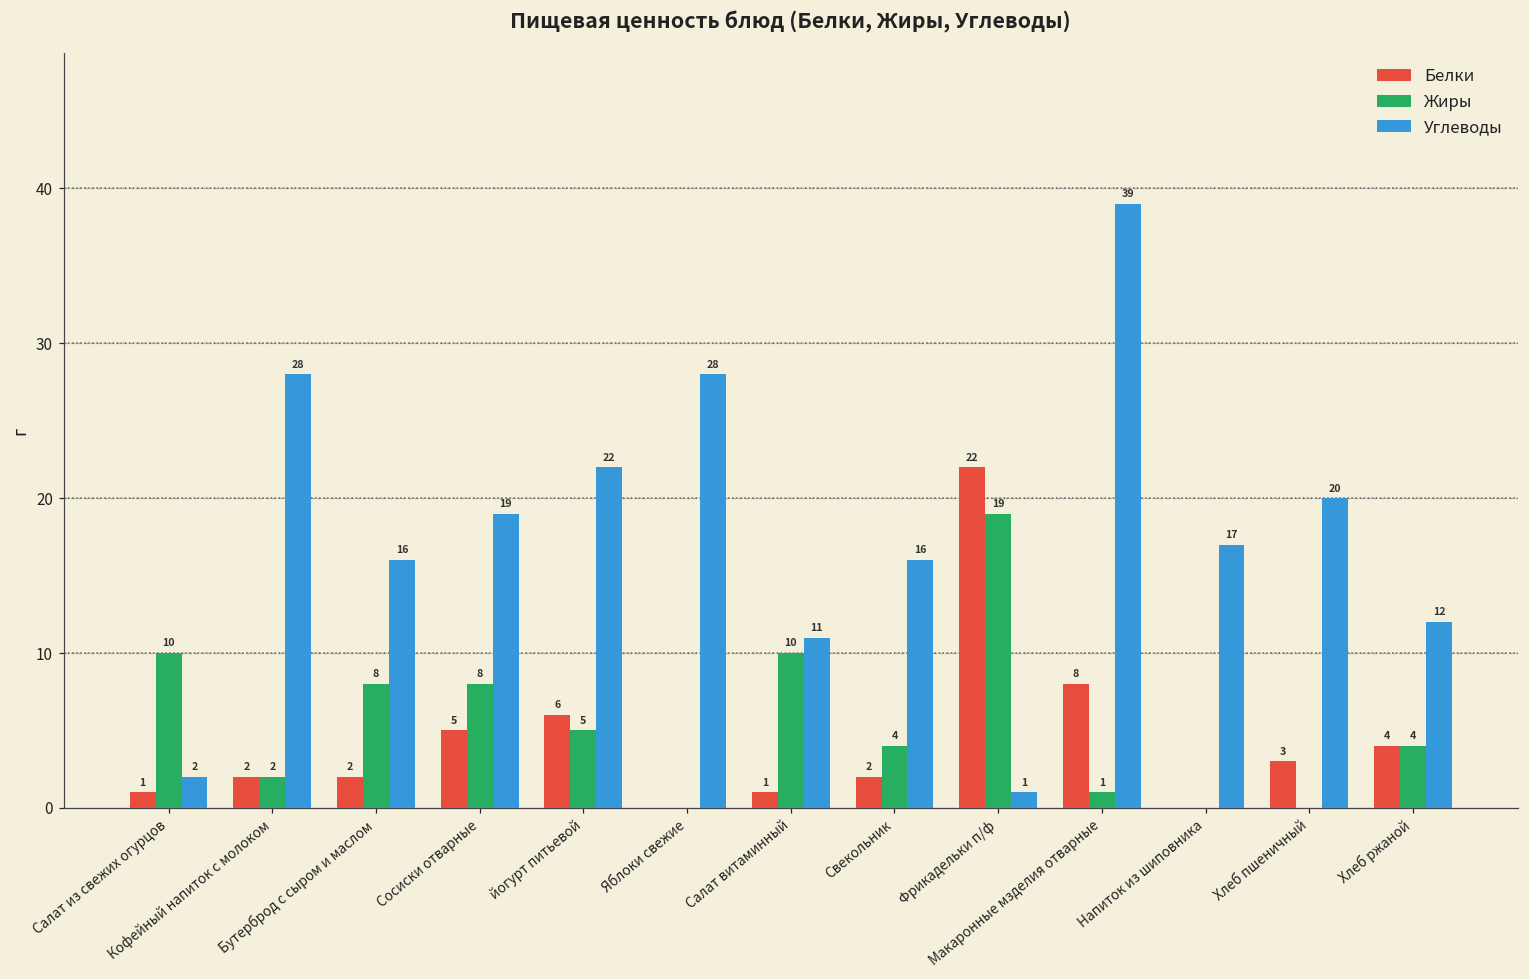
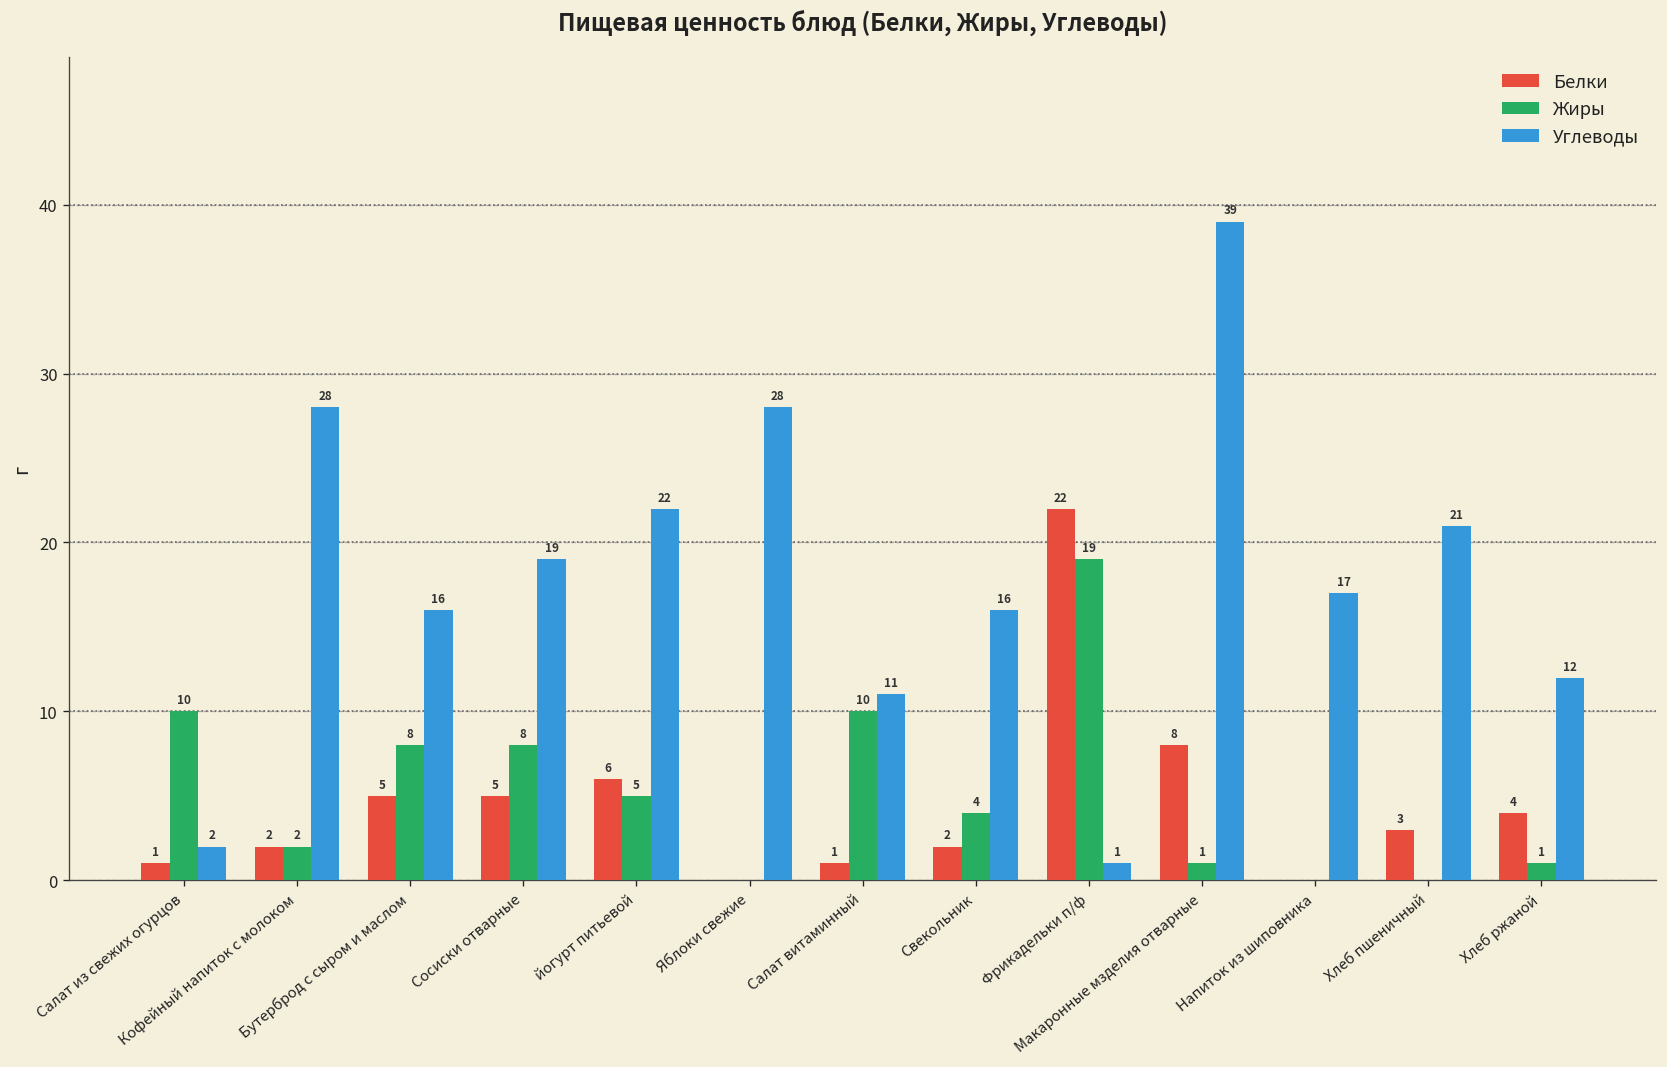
  {
    "Белки": {
      "Салат из свежих огурцов": 1,
      "Кофейный напиток с молоком": 2,
-     "Бутерброд с сыром и маслом": 2,
+     "Бутерброд с сыром и маслом": 5,
      "Сосиски отварные": 5,
      "йогурт питьевой": 6,
      "Салат витаминный": 1,
      "Свекольник": 2,
      "Фрикадельки п/ф": 22,
      "Макаронные мзделия отварные": 8,
      "Хлеб пшеничный": 3,
      "Хлеб ржаной": 4
    },
    "Жиры": {
      "Салат из свежих огурцов": 10,
      "Кофейный напиток с молоком": 2,
      "Бутерброд с сыром и маслом": 8,
      "Сосиски отварные": 8,
      "йогурт питьевой": 5,
      "Салат витаминный": 10,
      "Свекольник": 4,
      "Фрикадельки п/ф": 19,
      "Макаронные мзделия отварные": 1,
-     "Хлеб ржаной": 4
+     "Хлеб ржаной": 1
    },
    "Углеводы": {
      "Салат из свежих огурцов": 2,
      "Кофейный напиток с молоком": 28,
      "Бутерброд с сыром и маслом": 16,
      "Сосиски отварные": 19,
      "йогурт питьевой": 22,
      "Яблоки свежие": 28,
      "Салат витаминный": 11,
      "Свекольник": 16,
      "Фрикадельки п/ф": 1,
      "Макаронные мзделия отварные": 39,
      "Напиток из шиповника": 17,
-     "Хлеб пшеничный": 20,
+     "Хлеб пшеничный": 21,
      "Хлеб ржаной": 12
    }
  }
